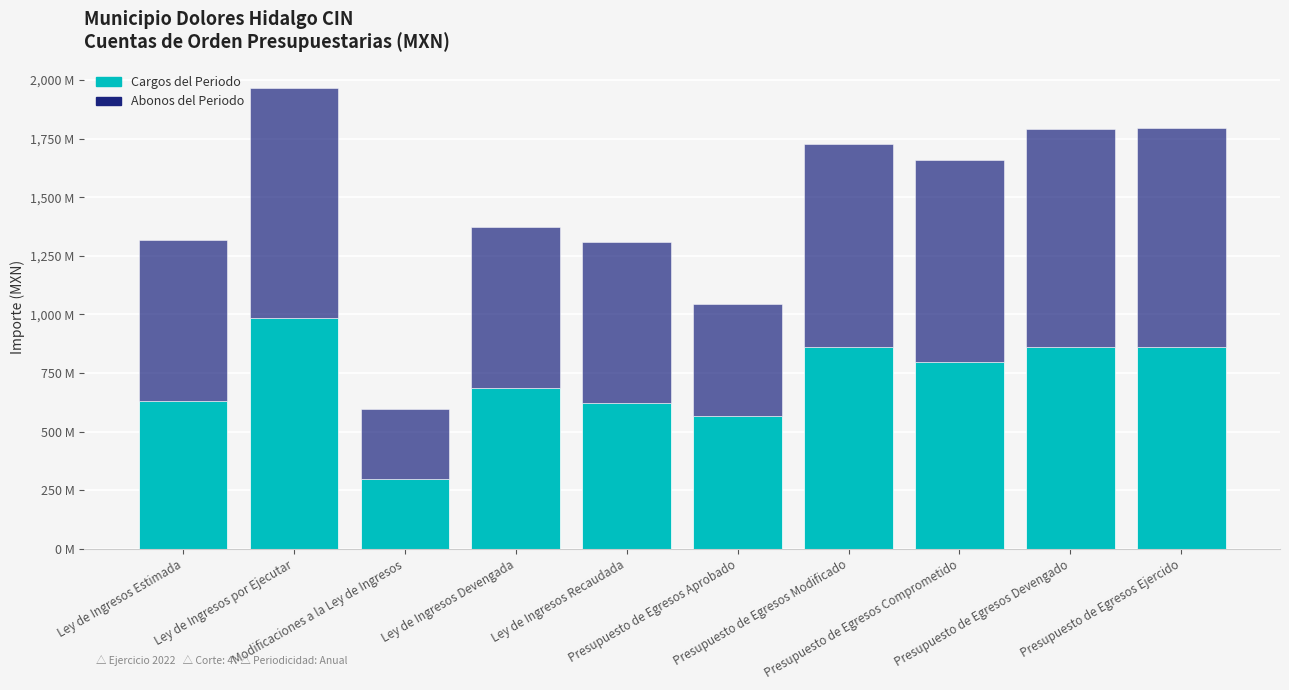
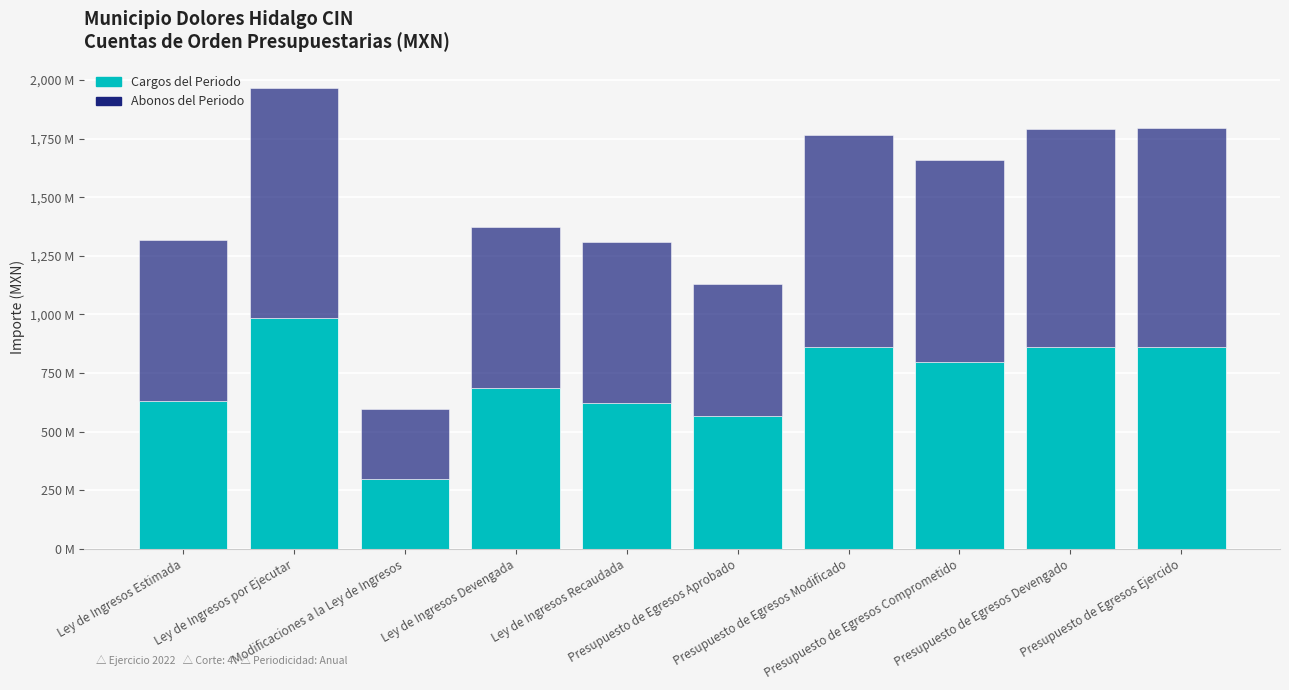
  {
    "Cargos del Periodo": {
      "Ley de Ingresos Estimada": "630,000,000",
      "Ley de Ingresos por Ejecutar": "980,000,000",
      "Modificaciones a la Ley de Ingresos": "300,000,000",
      "Ley de Ingresos Devengada": "690,000,000",
      "Ley de Ingresos Recaudada": "620,000,000",
      "Presupuesto de Egresos Aprobado": "570,000,000",
      "Presupuesto de Egresos Modificado": "860,000,000",
      "Presupuesto de Egresos Comprometido": "800,000,000",
      "Presupuesto de Egresos Devengado": "860,000,000",
      "Presupuesto de Egresos Ejercido": "860,000,000"
    },
    "Abonos del Periodo": {
      "Ley de Ingresos Estimada": "690,000,000",
      "Ley de Ingresos por Ejecutar": "980,000,000",
      "Modificaciones a la Ley de Ingresos": "300,000,000",
      "Ley de Ingresos Devengada": "690,000,000",
      "Ley de Ingresos Recaudada": "690,000,000",
-     "Presupuesto de Egresos Aprobado": "480,000,000",
-     "Presupuesto de Egresos Modificado": "860,000,000",
+     "Presupuesto de Egresos Aprobado": "570,000,000",
+     "Presupuesto de Egresos Modificado": "900,000,000",
      "Presupuesto de Egresos Comprometido": "860,000,000",
      "Presupuesto de Egresos Devengado": "930,000,000",
      "Presupuesto de Egresos Ejercido": "930,000,000"
    }
  }
